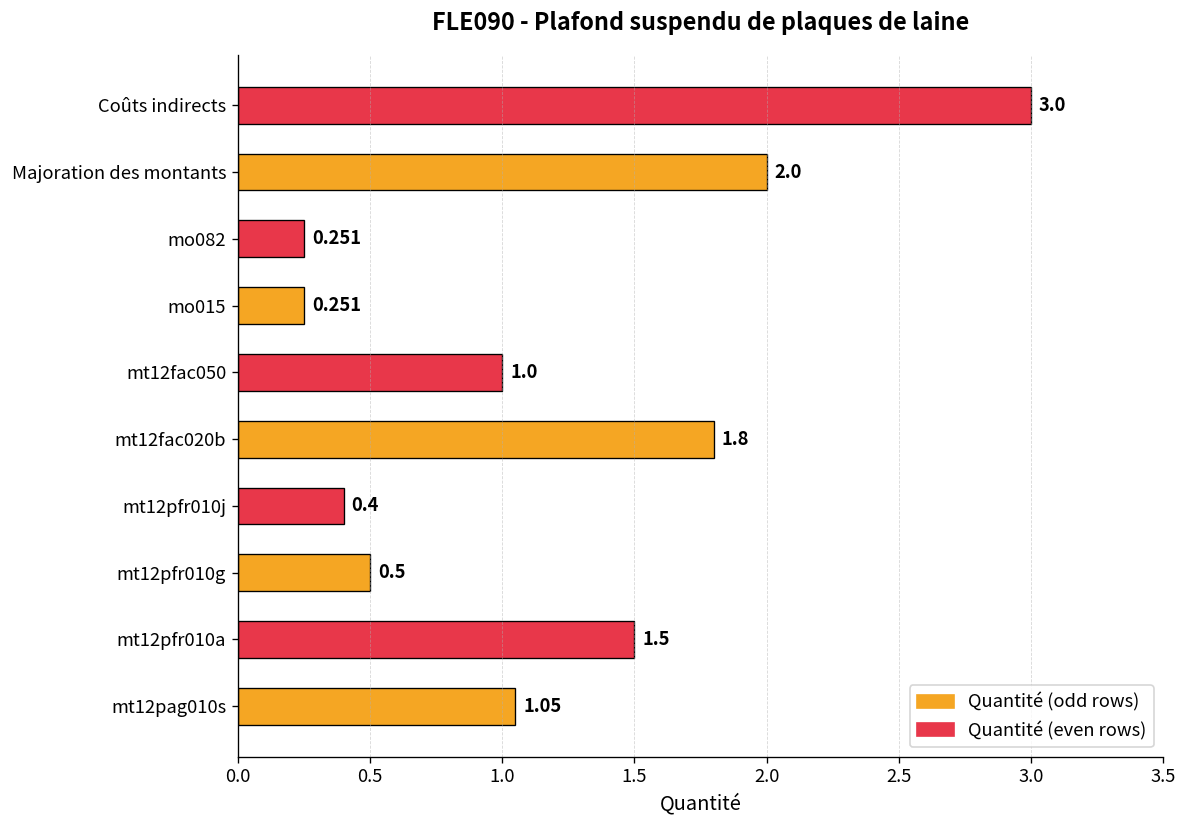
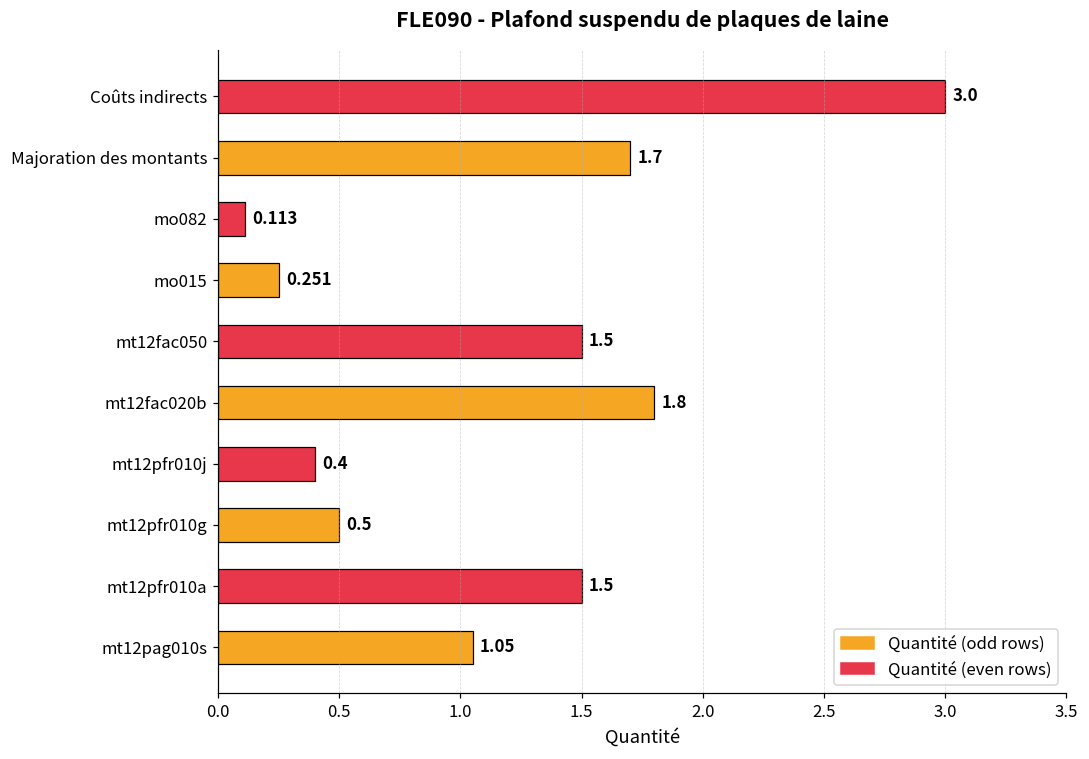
  {
    "Coûts indirects": 3.0,
-   "Majoration des montants": 2.0,
-   "mo082": 0.251,
+   "Majoration des montants": 1.7,
+   "mo082": 0.113,
    "mo015": 0.251,
-   "mt12fac050": 1.0,
+   "mt12fac050": 1.5,
    "mt12fac020b": 1.8,
    "mt12pfr010j": 0.4,
    "mt12pfr010g": 0.5,
    "mt12pfr010a": 1.5,
    "mt12pag010s": 1.05
  }
